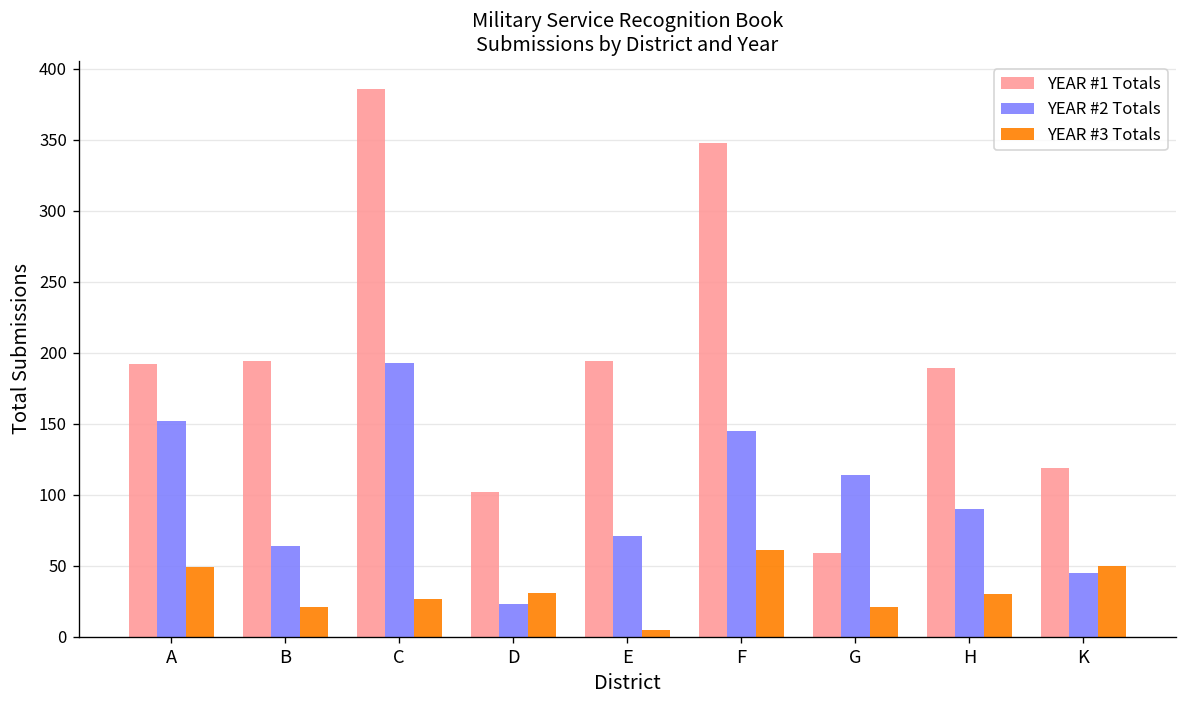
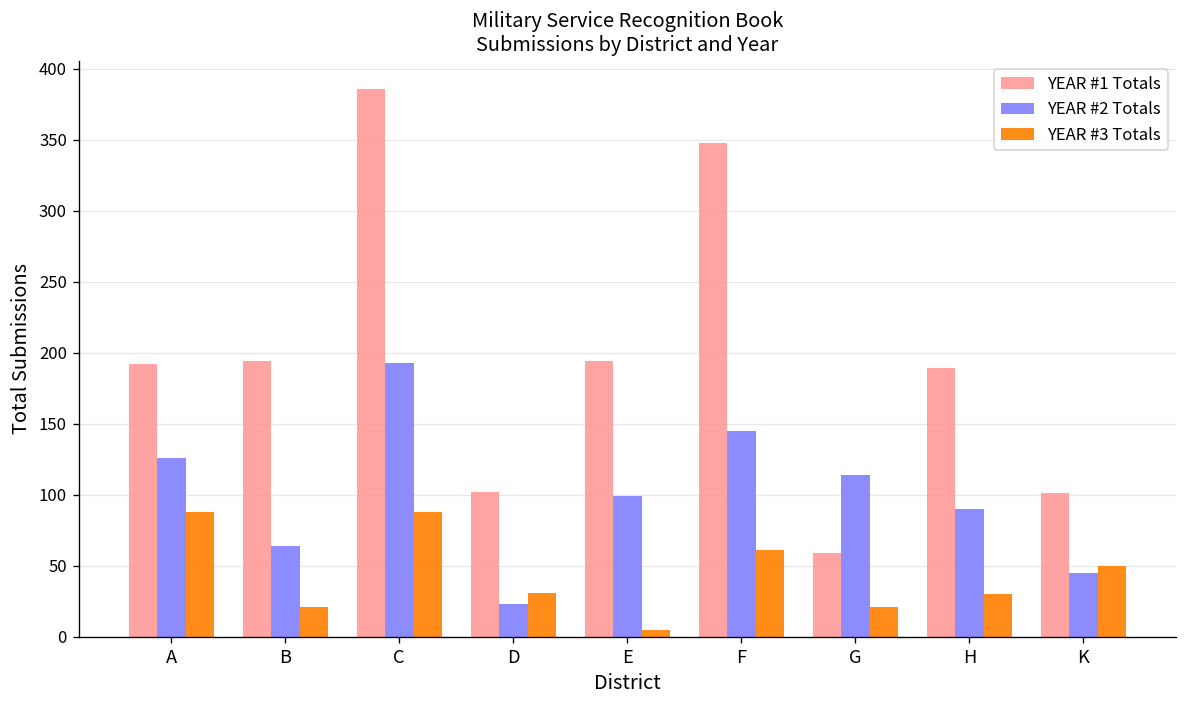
  {
    "YEAR #1 Totals": {
      "A": 192,
      "B": 194,
      "C": 386,
      "D": 102,
      "E": 194,
      "F": 348,
      "G": 59,
      "H": 189,
-     "K": 119
+     "K": 101
    },
    "YEAR #2 Totals": {
-     "A": 152,
+     "A": 126,
      "B": 64,
      "C": 193,
      "D": 23,
-     "E": 71,
+     "E": 99,
      "F": 145,
      "G": 114,
      "H": 90,
      "K": 45
    },
    "YEAR #3 Totals": {
-     "A": 49,
+     "A": 88,
      "B": 21,
-     "C": 27,
+     "C": 88,
      "D": 31,
      "E": 5,
      "F": 61,
      "G": 21,
      "H": 30,
      "K": 50
    }
  }
